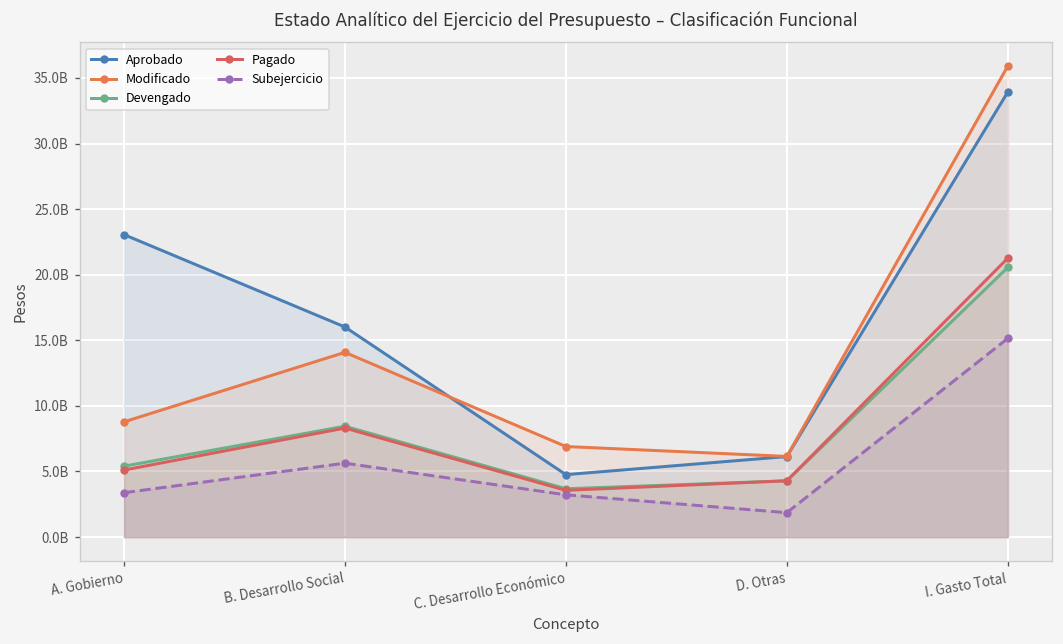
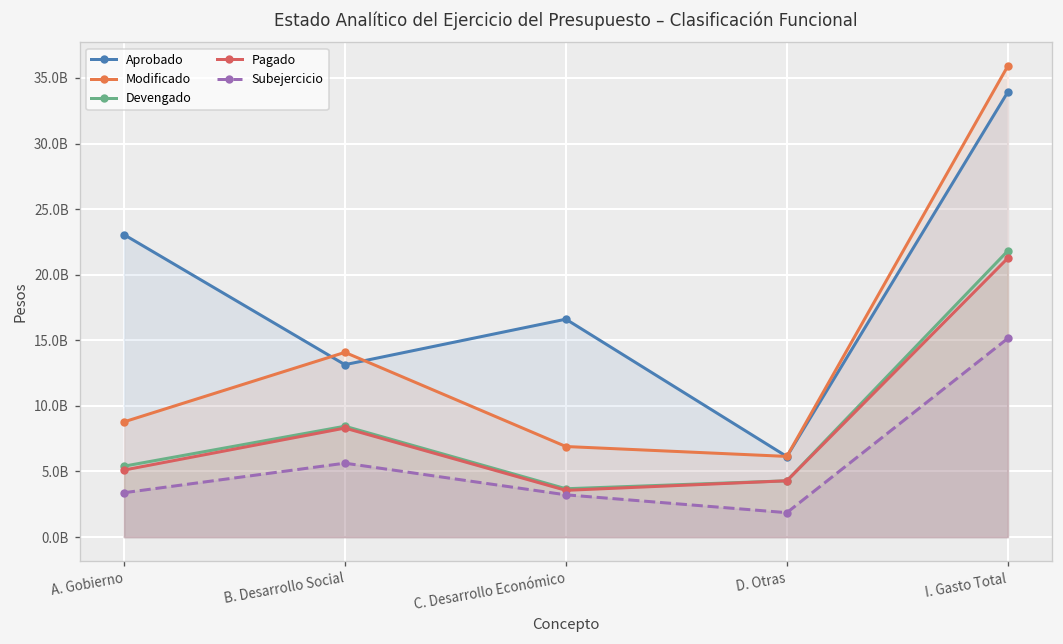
  {
    "Aprobado": {
      "A. Gobierno": 23100000000,
-     "B. Desarrollo Social": 16000000000,
-     "C. Desarrollo Económico": 4800000000,
+     "B. Desarrollo Social": 13100000000,
+     "C. Desarrollo Económico": 16600000000,
      "I. Gasto Total": 33900000000
    },
    "Devengado": {
      "A. Gobierno": 5400000000,
-     "I. Gasto Total": 20600000000
+     "I. Gasto Total": 21800000000
    },
    "Subejercicio": {
      "A. Gobierno": 3400000000,
      "B. Desarrollo Social": 5600000000,
      "C. Desarrollo Económico": 3200000000,
      "D. Otras": 1900000000,
      "I. Gasto Total": 15100000000
    }
  }
